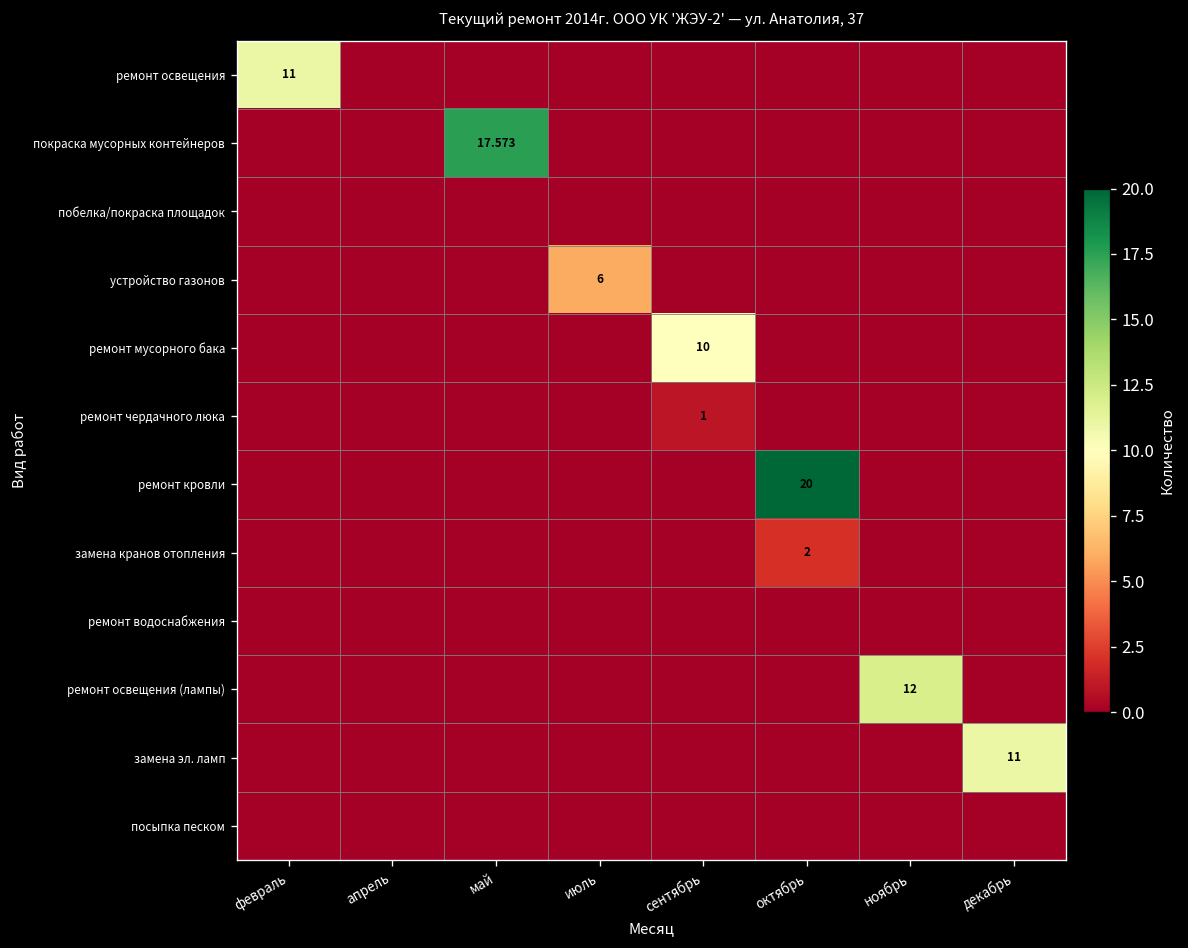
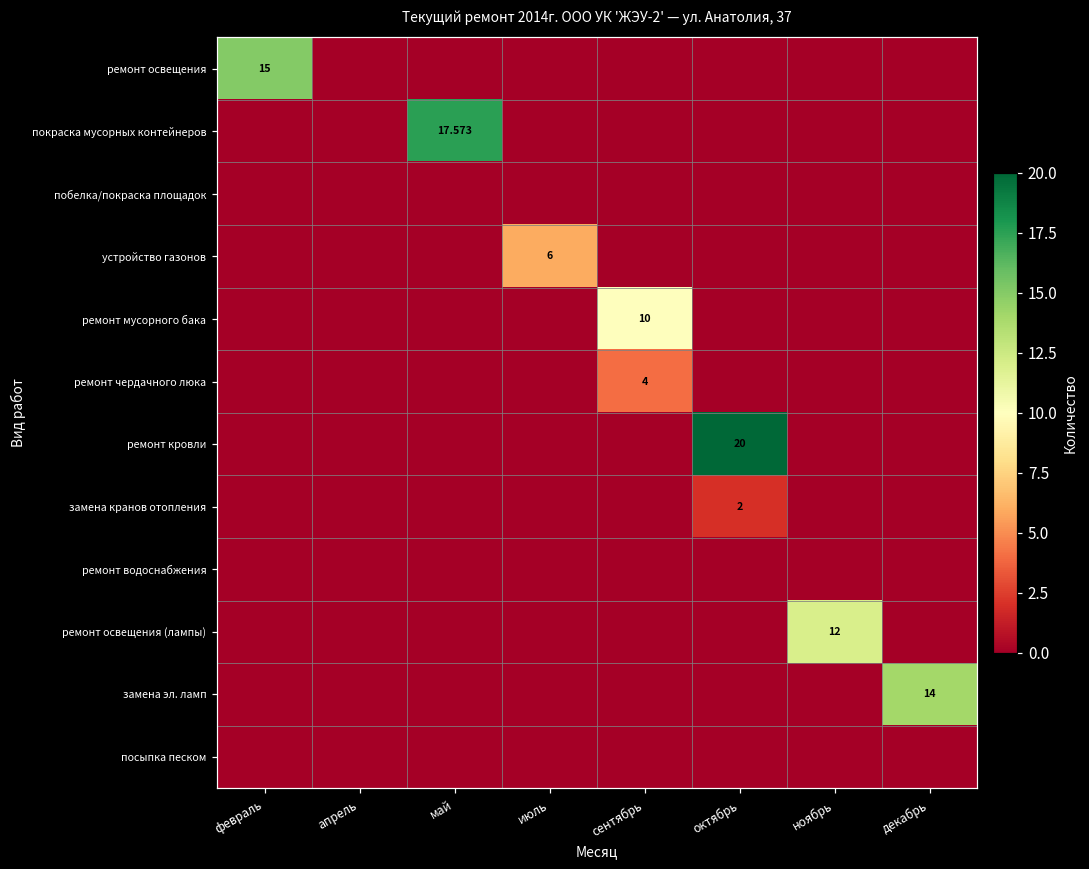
  {
    "ремонт освещения": {
-     "февраль": 11
+     "февраль": 15
    },
    "покраска мусорных контейнеров": {
      "май": 17.573
    },
    "устройство газонов": {
      "июль": 6
    },
    "ремонт мусорного бака": {
      "сентябрь": 10
    },
    "ремонт чердачного люка": {
-     "сентябрь": 1
+     "сентябрь": 4
    },
    "ремонт кровли": {
      "октябрь": 20
    },
    "замена кранов отопления": {
      "октябрь": 2
    },
    "ремонт освещения (лампы)": {
      "ноябрь": 12
    },
    "замена эл. ламп": {
-     "декабрь": 11
+     "декабрь": 14
    }
  }
